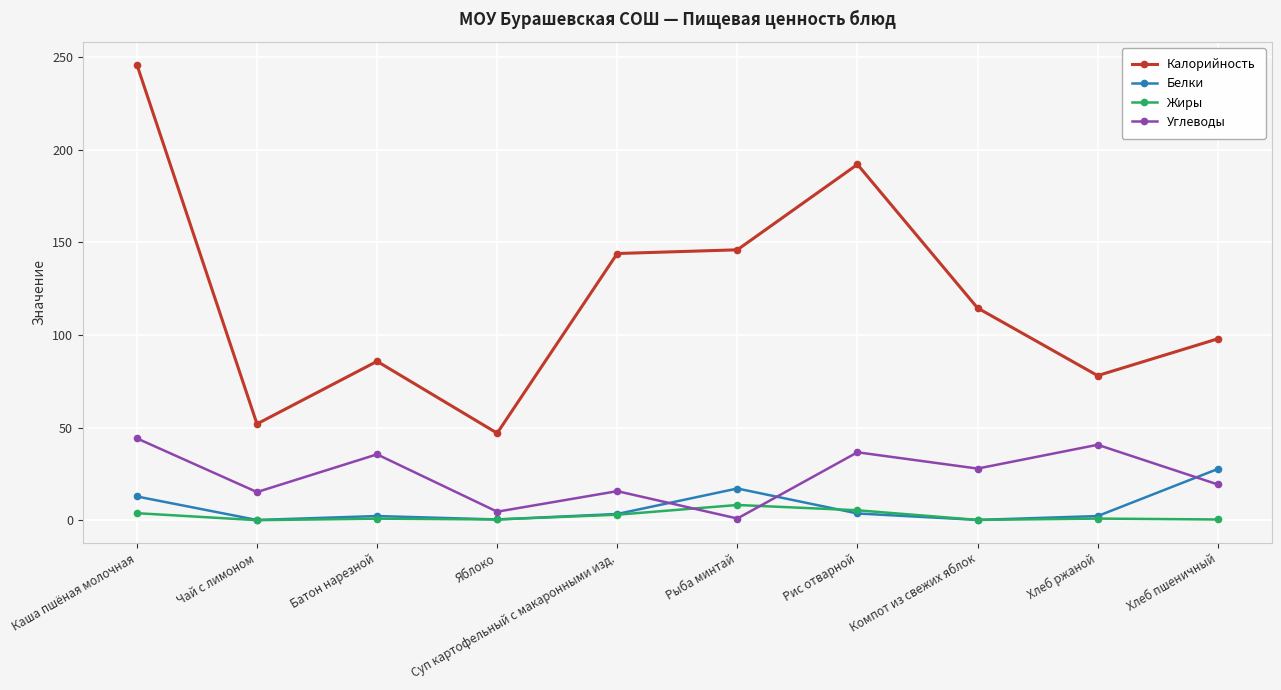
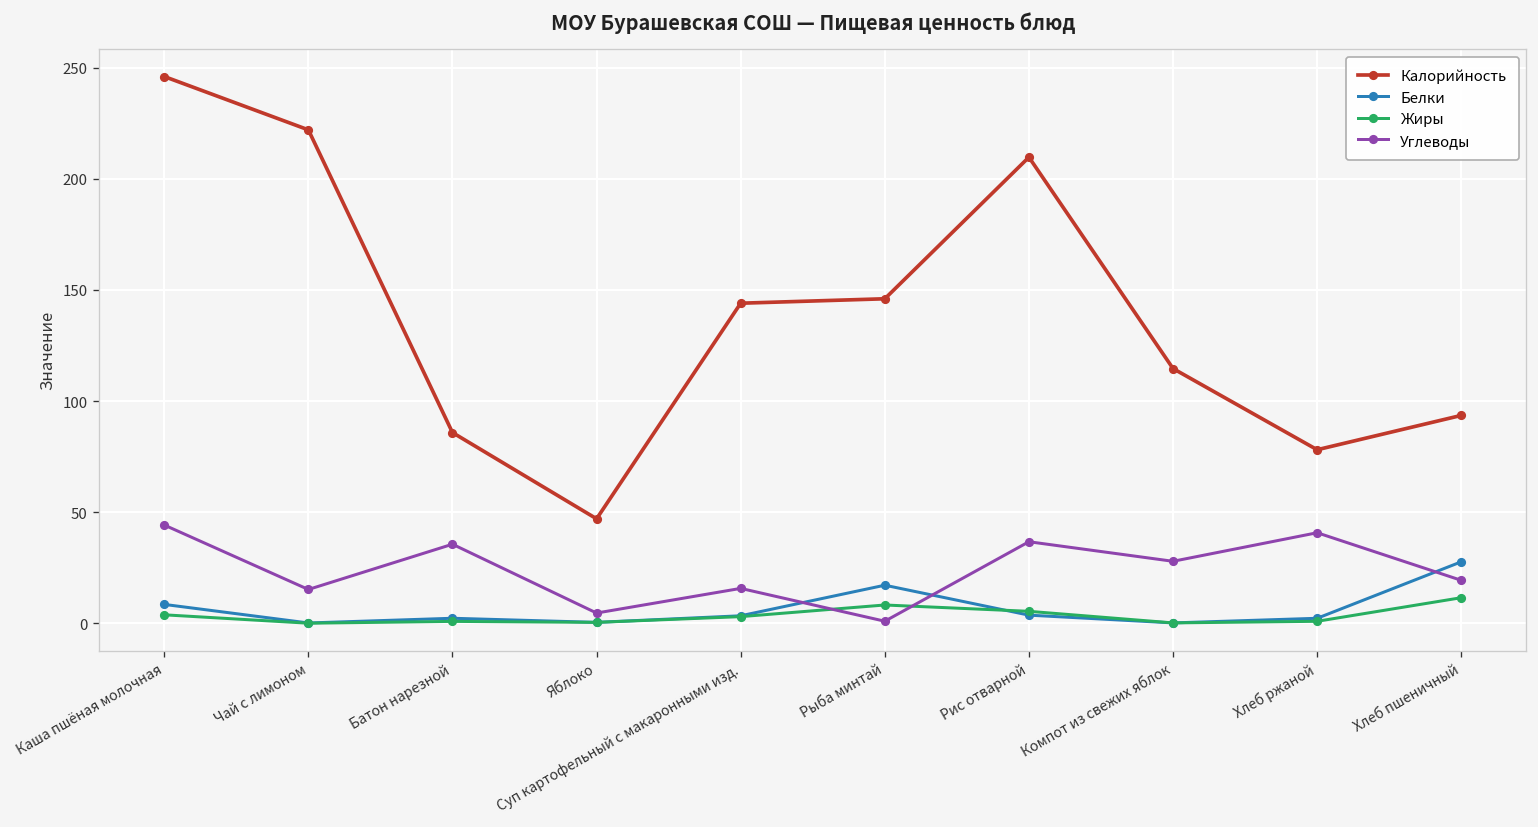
  {
    "Калорийность": {
      "Каша пшёная молочная": 246,
-     "Чай с лимоном": 52,
+     "Чай с лимоном": 222,
      "Батон нарезной": 86,
      "Яблоко": 47,
      "Суп картофельный с макаронными изд.": 144,
      "Рыба минтай": 146,
-     "Рис отварной": 192,
+     "Рис отварной": 210,
      "Компот из свежих яблок": 115,
      "Хлеб ржаной": 78,
-     "Хлеб пшеничный": 98
+     "Хлеб пшеничный": 94
    },
    "Белки": {
-     "Каша пшёная молочная": 13,
+     "Каша пшёная молочная": 8,
      "Батон нарезной": 2,
      "Рыба минтай": 17,
      "Рис отварной": 4,
      "Хлеб пшеничный": 28
    },
    "Жиры": {
      "Каша пшёная молочная": 4,
      "Батон нарезной": 1,
      "Рыба минтай": 8,
      "Рис отварной": 5,
-     "Хлеб пшеничный": 0
+     "Хлеб пшеничный": 12
    },
    "Углеводы": {
      "Каша пшёная молочная": 44,
      "Чай с лимоном": 15,
      "Батон нарезной": 36,
      "Яблоко": 5,
      "Суп картофельный с макаронными изд.": 16,
      "Рыба минтай": 1,
      "Рис отварной": 37,
      "Компот из свежих яблок": 28,
      "Хлеб ржаной": 41,
      "Хлеб пшеничный": 19
    }
  }
